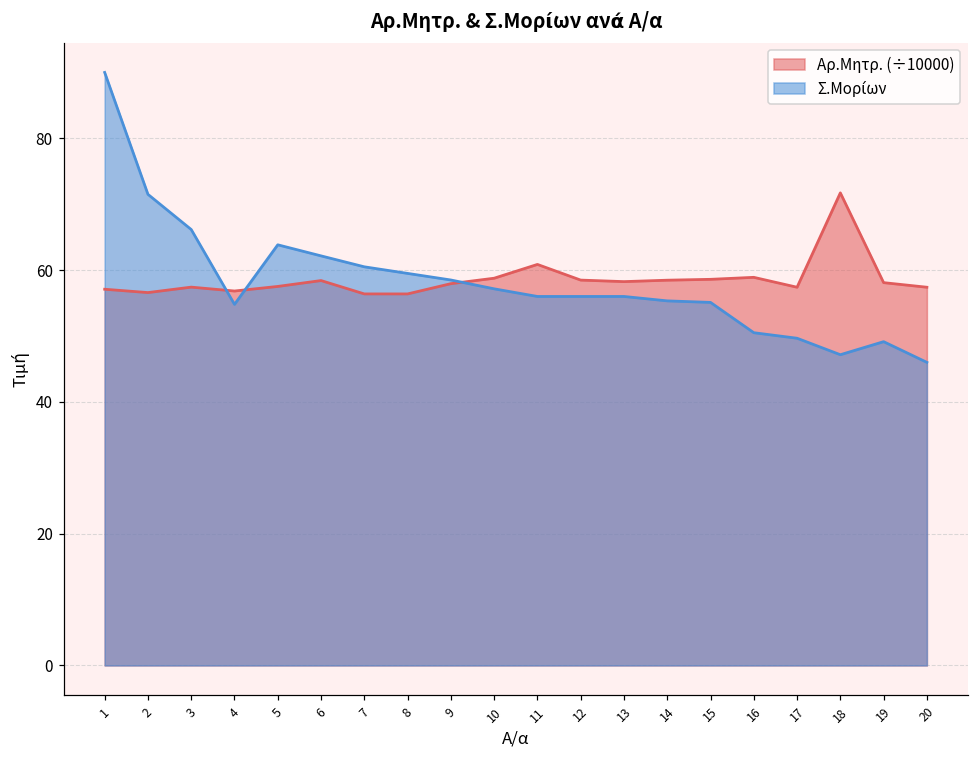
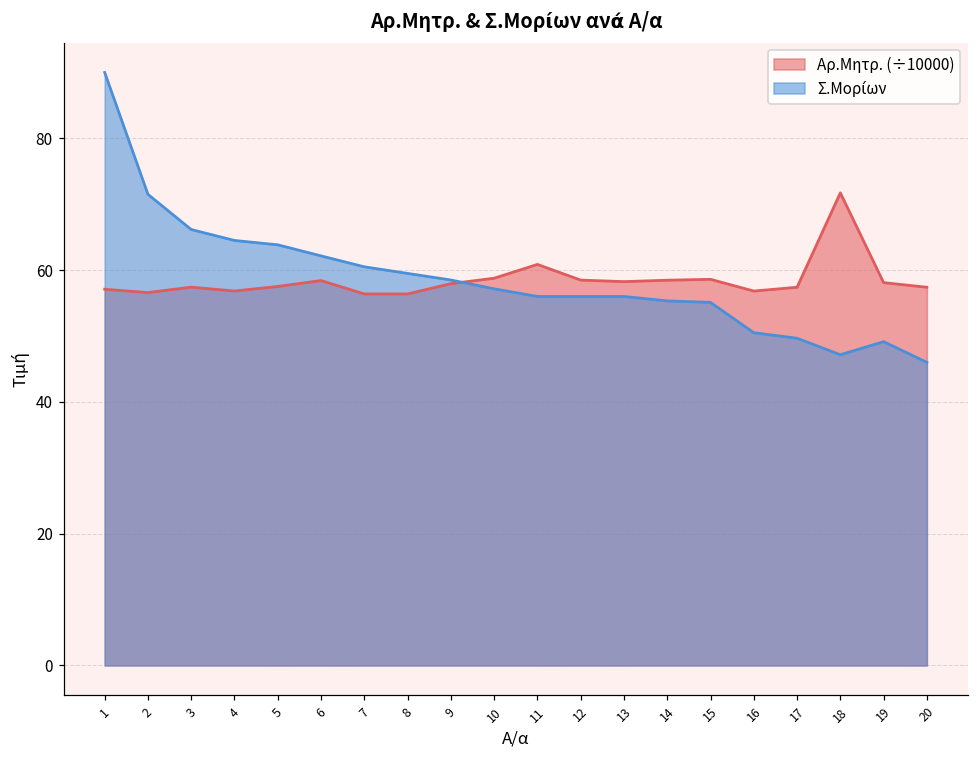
  {
    "Αρ.Μητρ. (÷10000)": {
      "1": 57,
      "2": 57,
      "3": 57,
      "4": 57,
      "5": 58,
      "6": 58,
      "7": 56,
      "8": 56,
      "9": 58,
      "10": 59,
      "11": 61,
      "12": 58,
      "13": 58,
      "14": 58,
      "15": 59,
-     "16": 59,
+     "16": 57,
      "17": 57,
      "18": 72,
      "19": 58,
      "20": 57
    },
    "Σ.Μορίων": {
      "1": 90,
      "2": 72,
      "3": 66,
-     "4": 55,
+     "4": 65,
      "5": 64,
      "6": 62,
      "7": 61,
      "8": 60,
      "9": 59,
      "10": 57,
      "11": 56,
      "12": 56,
      "13": 56,
      "14": 55,
      "15": 55,
      "16": 51,
      "17": 50,
      "18": 47,
      "19": 49,
      "20": 46
    }
  }
